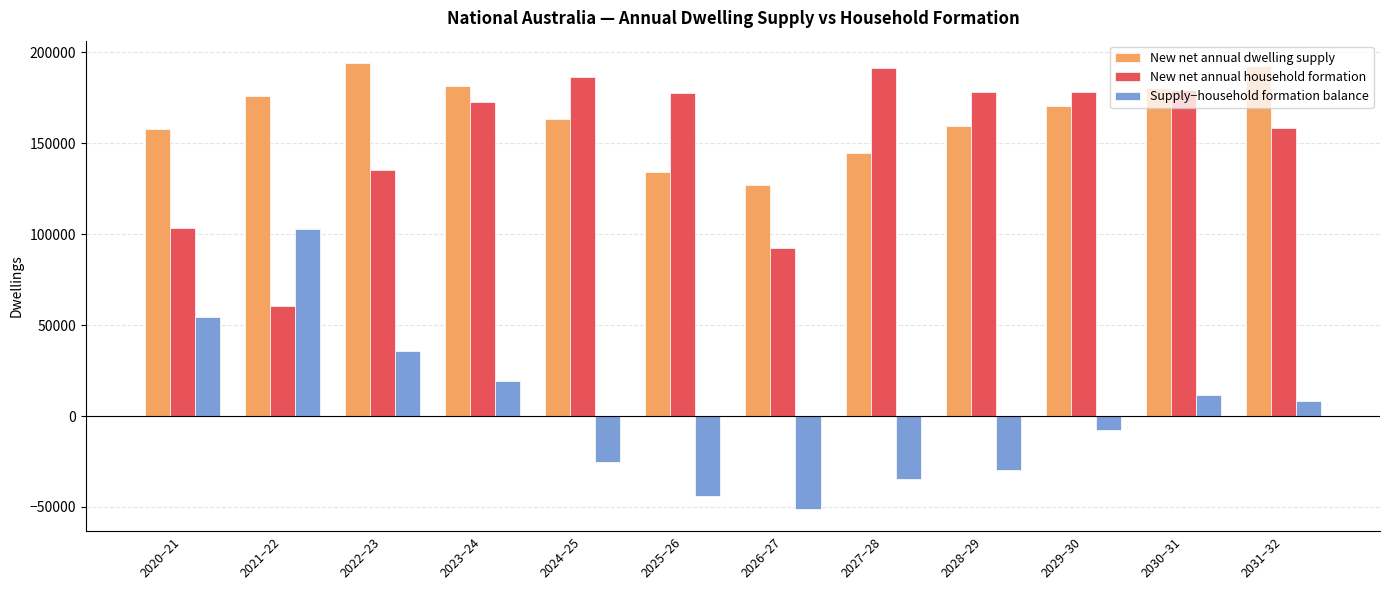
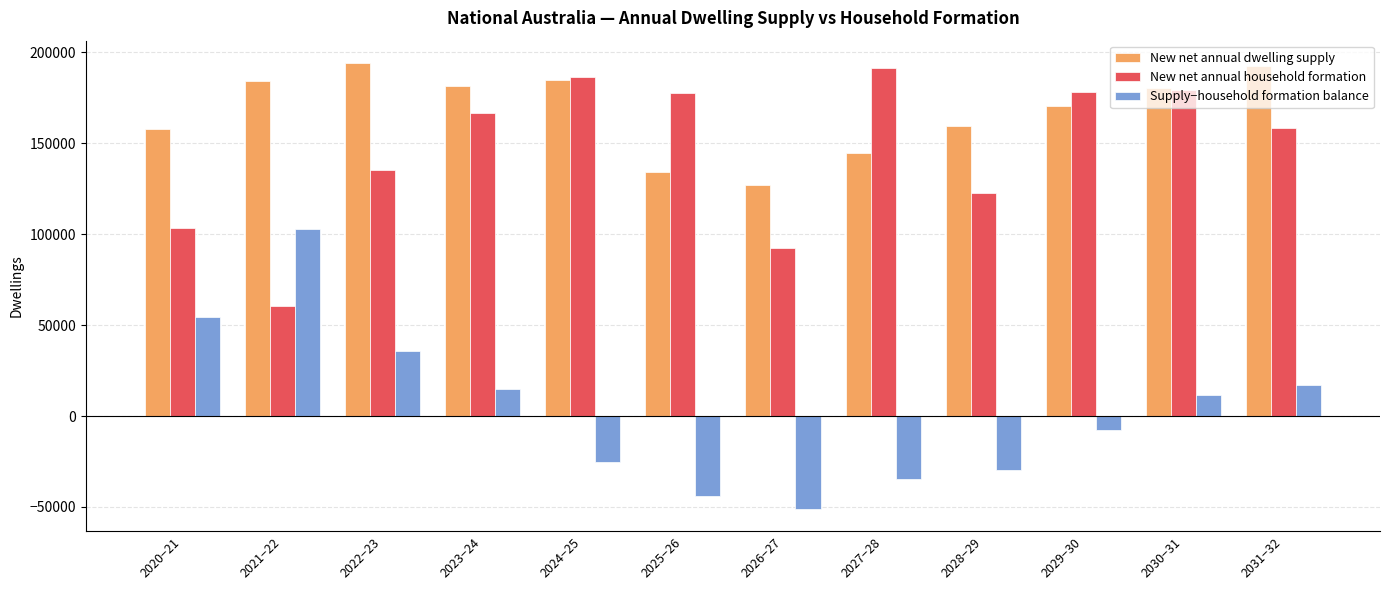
  {
    "New net annual dwelling supply": {
      "2020−21": 158000,
-     "2021−22": 176000,
+     "2021−22": 184000,
      "2022−23": 194000,
      "2023−24": 181000,
-     "2024−25": 163000,
+     "2024−25": 185000,
      "2025−26": 134000,
      "2026−27": 127000,
      "2027−28": 145000,
      "2028−29": 160000,
      "2029−30": 171000
    },
    "New net annual household formation": {
      "2020−21": 103000,
      "2021−22": 60000,
      "2022−23": 135000,
-     "2023−24": 173000,
+     "2023−24": 167000,
      "2024−25": 186000,
      "2025−26": 178000,
      "2026−27": 92000,
      "2027−28": 191000,
-     "2028−29": 178000,
+     "2028−29": 122000,
      "2029−30": 178000,
      "2031−32": 158000
    },
    "Supply−household formation balance": {
      "2020−21": 54000,
      "2021−22": 103000,
      "2022−23": 36000,
-     "2023−24": 19000,
+     "2023−24": 15000,
      "2024−25": -25000,
      "2025−26": -44000,
      "2026−27": -51000,
      "2027−28": -35000,
      "2028−29": -30000,
      "2029−30": -8000,
      "2030−31": 12000,
-     "2031−32": 9000
+     "2031−32": 17000
    }
  }
